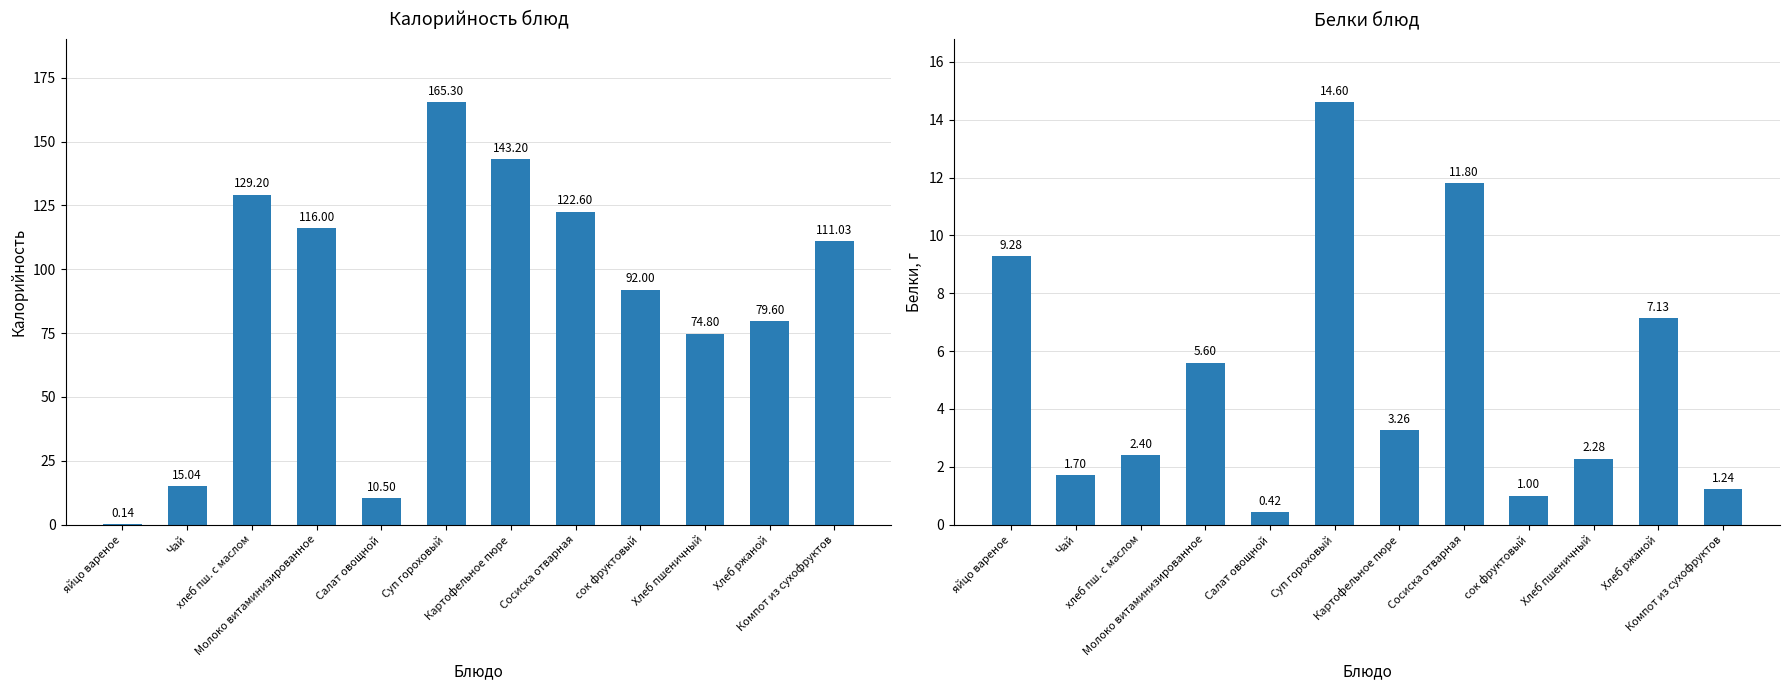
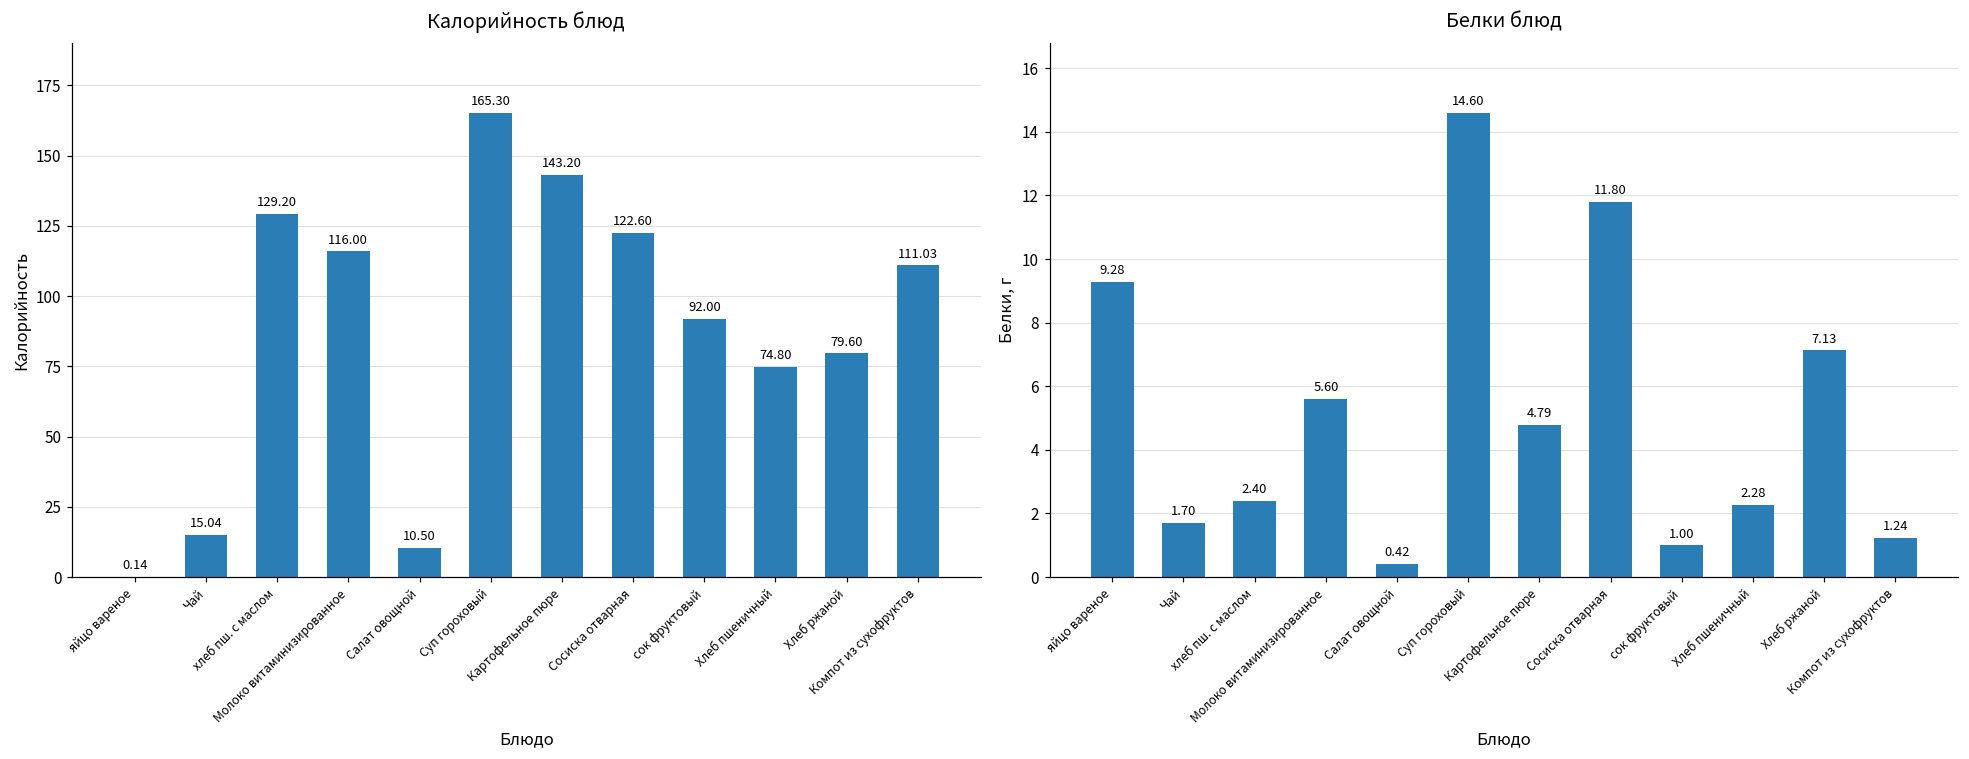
  {
    "Калорийность блюд": {
      "яйцо вареное": 0.14,
      "Чай": 15.04,
      "хлеб пш. с маслом": 129.20,
      "Молоко витаминизированное": 116.00,
      "Салат овощной": 10.50,
      "Суп гороховый": 165.30,
      "Картофельное пюре": 143.20,
      "Сосиска отварная": 122.60,
      "сок фруктовый": 92.00,
      "Хлеб пшеничный": 74.80,
      "Хлеб ржаной": 79.60,
      "Компот из сухофруктов": 111.03
    },
    "Белки блюд": {
      "яйцо вареное": 9.28,
      "Чай": 1.70,
      "хлеб пш. с маслом": 2.40,
      "Молоко витаминизированное": 5.60,
      "Салат овощной": 0.42,
      "Суп гороховый": 14.60,
-     "Картофельное пюре": 3.26,
+     "Картофельное пюре": 4.79,
      "Сосиска отварная": 11.80,
      "сок фруктовый": 1.00,
      "Хлеб пшеничный": 2.28,
      "Хлеб ржаной": 7.13,
      "Компот из сухофруктов": 1.24
    }
  }
